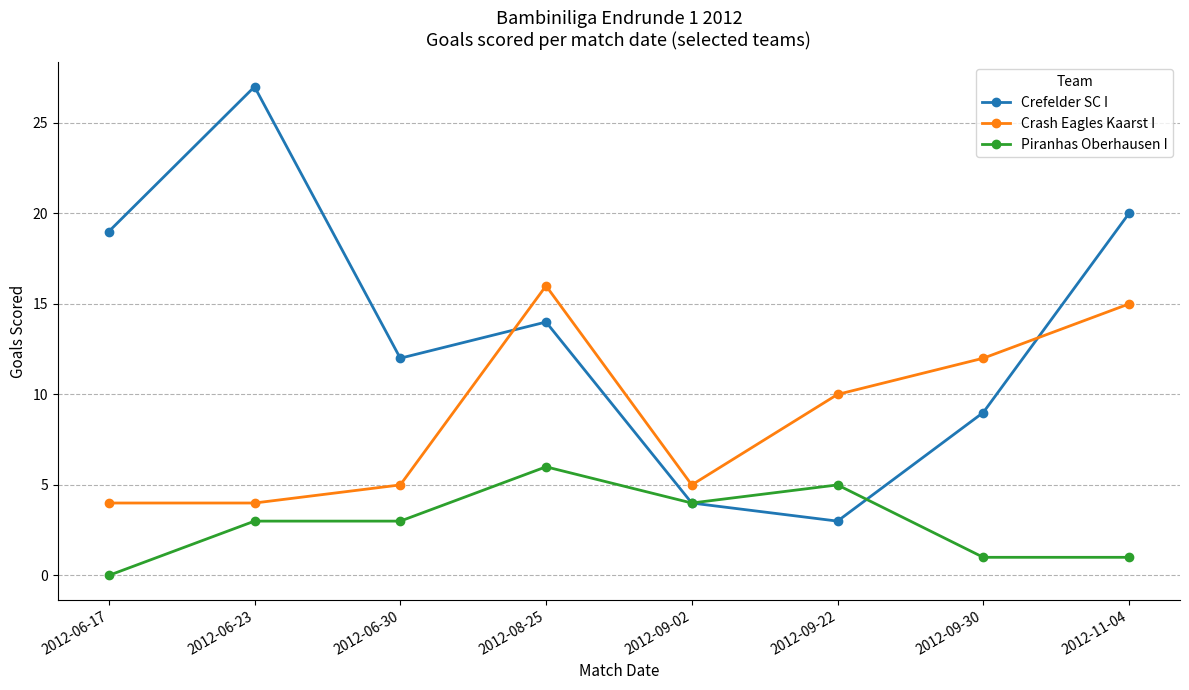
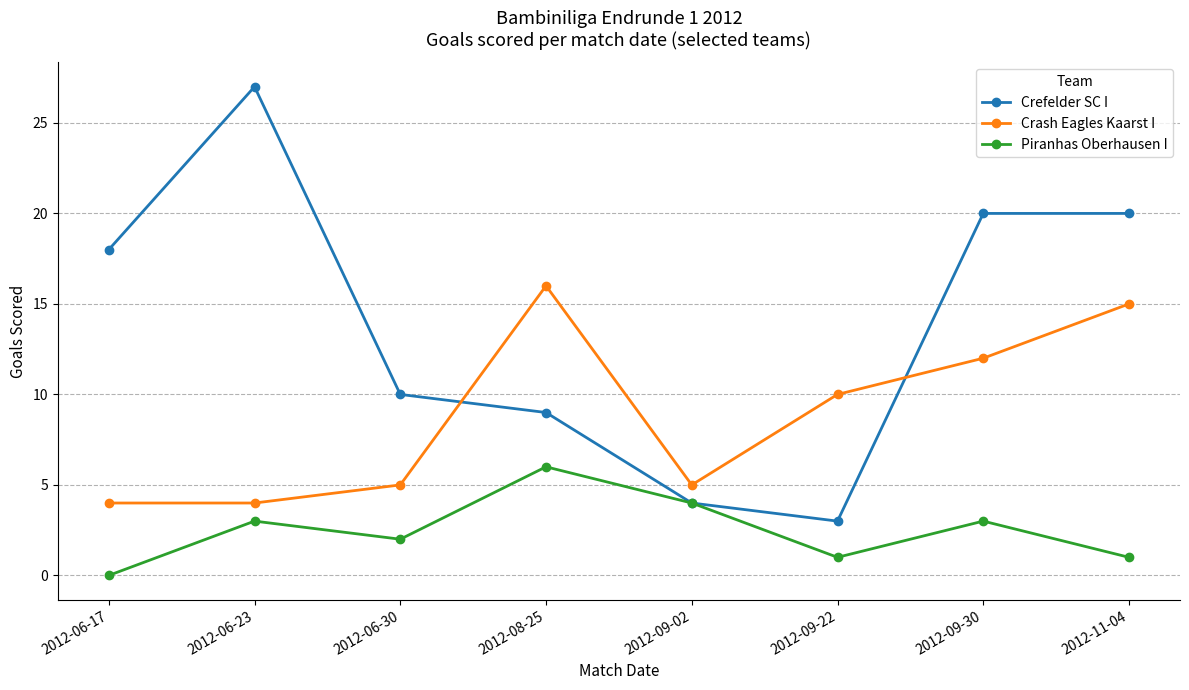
  {
    "Crefelder SC I": {
-     "2012-06-17": 19,
+     "2012-06-17": 18,
      "2012-06-23": 27,
-     "2012-06-30": 12,
-     "2012-08-25": 14,
+     "2012-06-30": 10,
+     "2012-08-25": 9,
      "2012-09-22": 3,
-     "2012-09-30": 9,
+     "2012-09-30": 20,
      "2012-11-04": 20
    },
    "Crash Eagles Kaarst I": {
      "2012-06-17": 4,
      "2012-06-23": 4,
      "2012-06-30": 5,
      "2012-08-25": 16,
      "2012-09-02": 5,
      "2012-09-22": 10,
      "2012-09-30": 12,
      "2012-11-04": 15
    },
    "Piranhas Oberhausen I": {
      "2012-06-17": 0,
      "2012-06-23": 3,
-     "2012-06-30": 3,
+     "2012-06-30": 2,
      "2012-08-25": 6,
-     "2012-09-22": 5,
-     "2012-09-30": 1,
+     "2012-09-22": 1,
+     "2012-09-30": 3,
      "2012-11-04": 1
    }
  }
